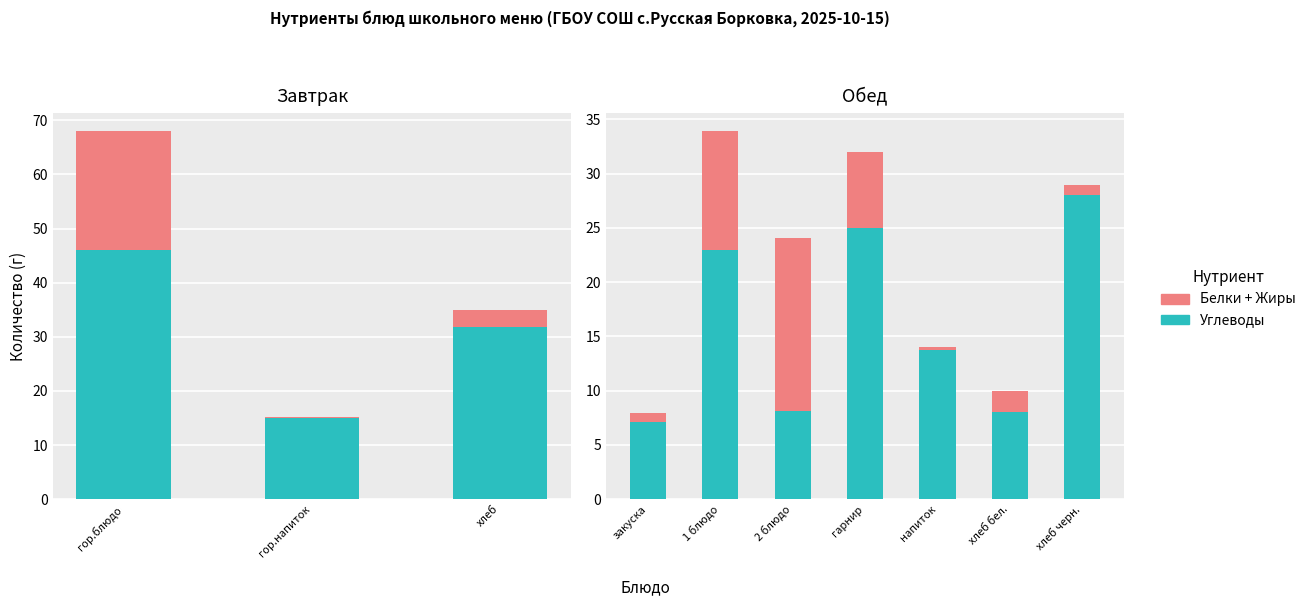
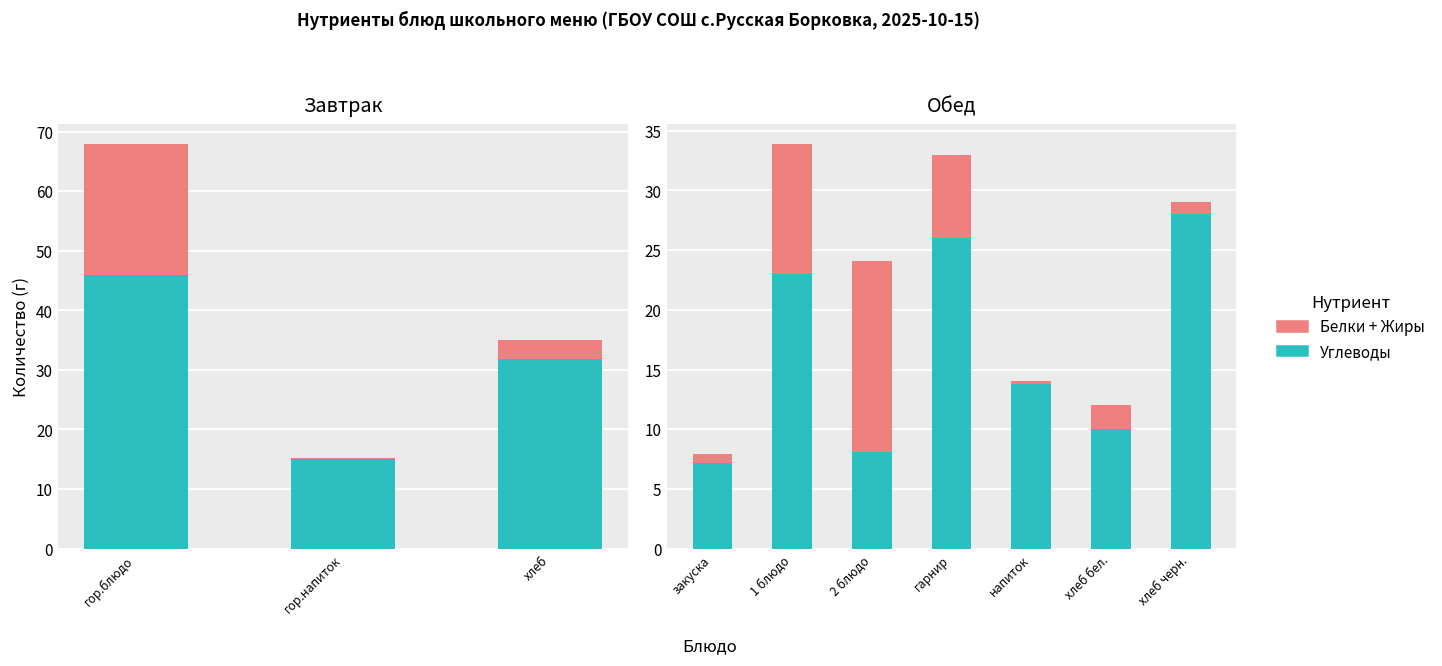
  {
    "Завтрак": {
      "Углеводы": {
        "гор.блюдо": 46,
        "гор.напиток": 15,
        "хлеб": 32
      },
      "Белки + Жиры": {
        "гор.блюдо": 22,
        "хлеб": 3
      }
    },
    "Обед": {
      "Углеводы": {
        "закуска": 7,
        "1 блюдо": 23,
        "2 блюдо": 8,
-       "гарнир": 25,
+       "гарнир": 26,
        "напиток": 13.8,
-       "хлеб бел.": 8,
+       "хлеб бел.": 10,
        "хлеб черн.": 28
      },
      "Белки + Жиры": {
        "закуска": 1,
        "1 блюдо": 11,
        "2 блюдо": 16,
        "гарнир": 7,
        "напиток": 0.3,
        "хлеб бел.": 2,
        "хлеб черн.": 1
      }
    }
  }
